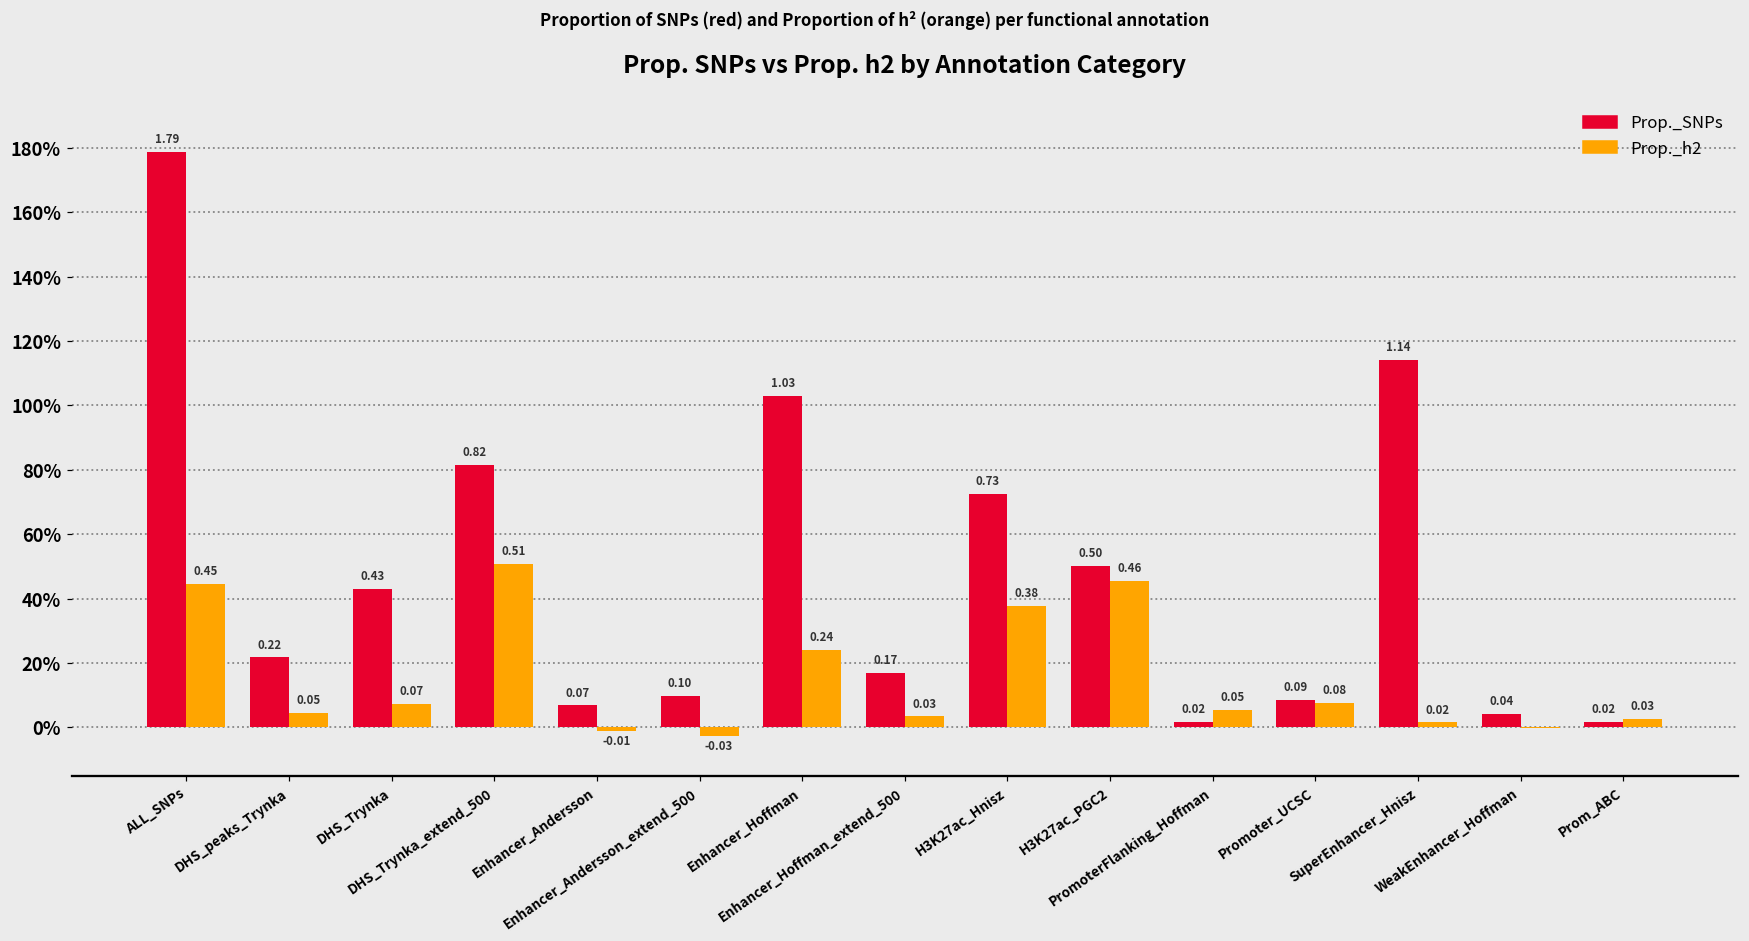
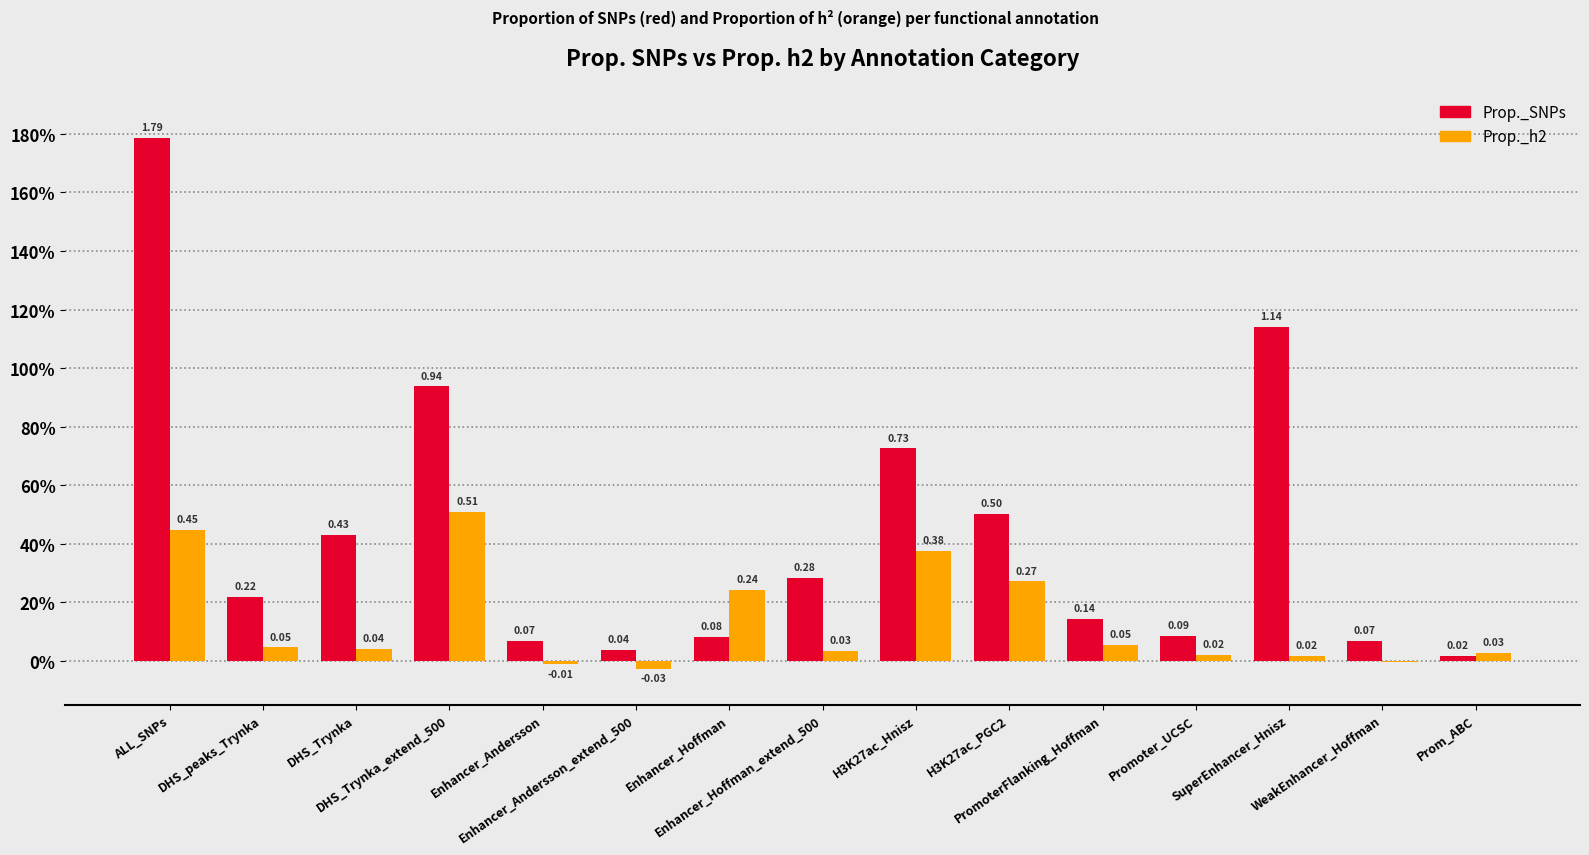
  {
    "Prop._SNPs": {
      "ALL_SNPs": 1.79,
      "DHS_peaks_Trynka": 0.22,
      "DHS_Trynka": 0.43,
-     "DHS_Trynka_extend_500": 0.82,
+     "DHS_Trynka_extend_500": 0.94,
      "Enhancer_Andersson": 0.07,
-     "Enhancer_Andersson_extend_500": 0.10,
-     "Enhancer_Hoffman": 1.03,
-     "Enhancer_Hoffman_extend_500": 0.17,
+     "Enhancer_Andersson_extend_500": 0.04,
+     "Enhancer_Hoffman": 0.08,
+     "Enhancer_Hoffman_extend_500": 0.28,
      "H3K27ac_Hnisz": 0.73,
      "H3K27ac_PGC2": 0.50,
-     "PromoterFlanking_Hoffman": 0.02,
+     "PromoterFlanking_Hoffman": 0.14,
      "Promoter_UCSC": 0.09,
      "SuperEnhancer_Hnisz": 1.14,
-     "WeakEnhancer_Hoffman": 0.04,
+     "WeakEnhancer_Hoffman": 0.07,
      "Prom_ABC": 0.02
    },
    "Prop._h2": {
      "ALL_SNPs": 0.45,
      "DHS_peaks_Trynka": 0.05,
-     "DHS_Trynka": 0.07,
+     "DHS_Trynka": 0.04,
      "DHS_Trynka_extend_500": 0.51,
      "Enhancer_Andersson": -0.01,
      "Enhancer_Andersson_extend_500": -0.03,
      "Enhancer_Hoffman": 0.24,
      "Enhancer_Hoffman_extend_500": 0.03,
      "H3K27ac_Hnisz": 0.38,
-     "H3K27ac_PGC2": 0.46,
+     "H3K27ac_PGC2": 0.27,
      "PromoterFlanking_Hoffman": 0.05,
-     "Promoter_UCSC": 0.08,
+     "Promoter_UCSC": 0.02,
      "SuperEnhancer_Hnisz": 0.02,
      "Prom_ABC": 0.03
    }
  }
